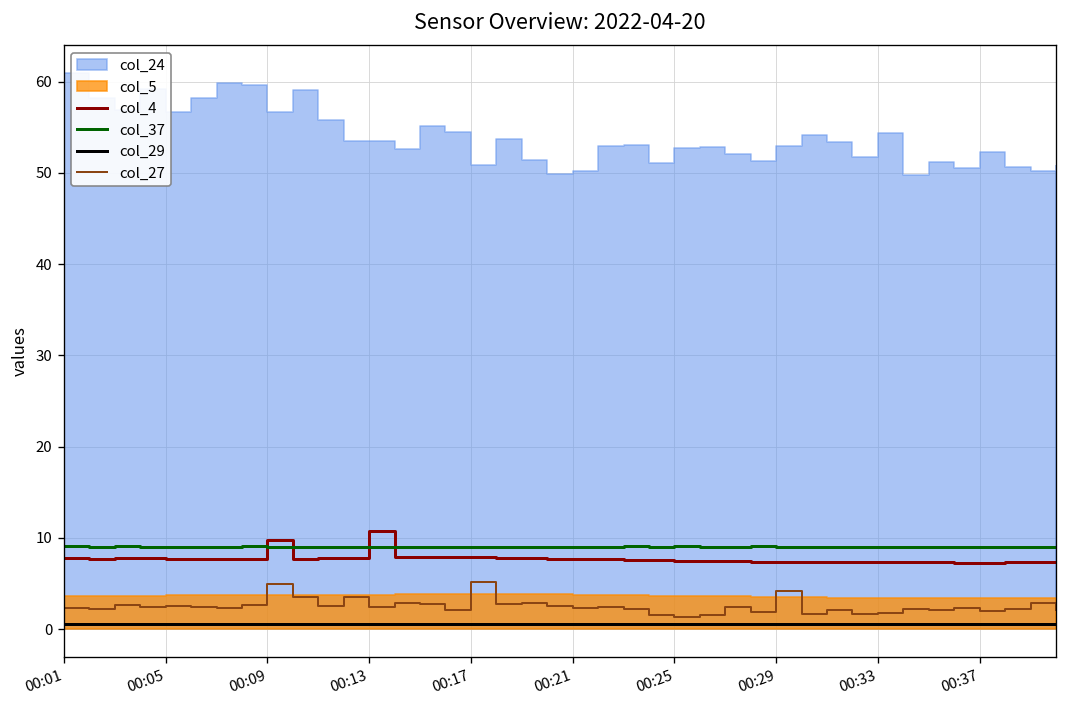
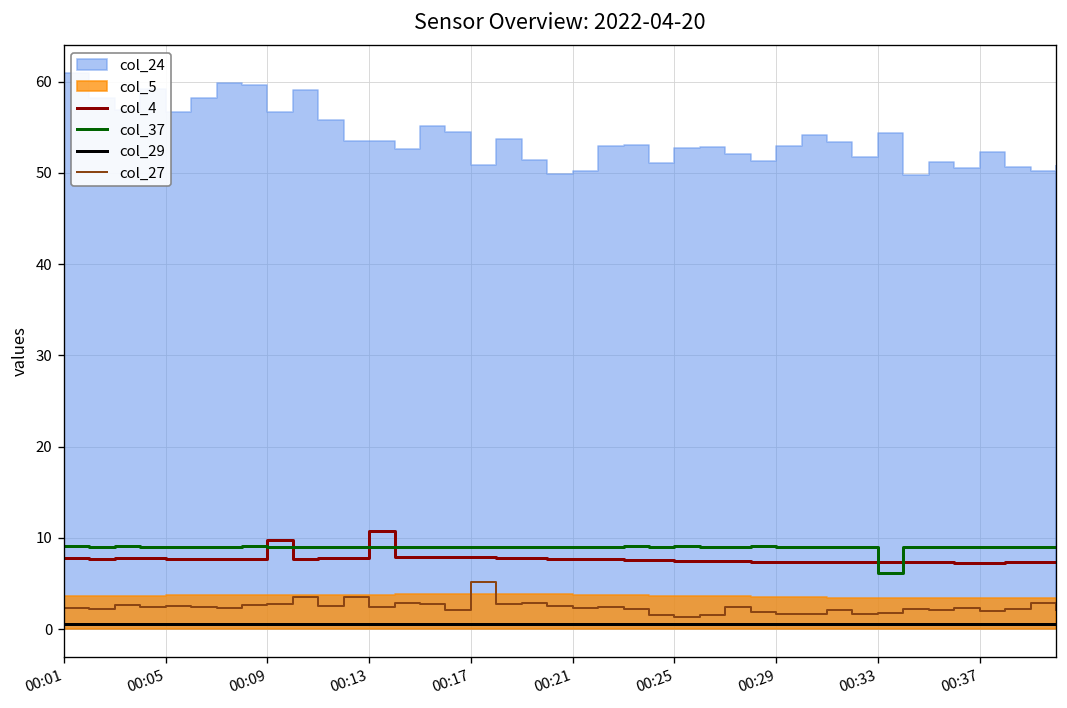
  {
    "col_4": {
      "00:01": 8,
      "00:05": 8,
      "00:09": 10,
      "00:13": 11,
      "00:17": 8,
      "00:21": 8,
      "00:25": 7,
      "00:29": 7,
      "00:33": 7,
      "00:37": 7
    },
    "col_37": {
      "00:01": 9,
      "00:05": 9,
      "00:09": 9,
      "00:13": 9,
      "00:17": 9,
      "00:21": 9,
      "00:25": 9,
      "00:29": 9,
-     "00:33": 9,
+     "00:33": 6,
      "00:37": 9
    },
    "col_29": {
      "00:01": 1,
      "00:05": 1,
      "00:09": 1,
      "00:13": 1,
      "00:17": 1,
      "00:21": 1,
      "00:25": 1,
      "00:29": 1,
      "00:33": 1,
      "00:37": 1
    },
    "col_27": {
      "00:01": 2,
      "00:05": 3,
-     "00:09": 5,
+     "00:09": 3,
      "00:13": 2,
      "00:17": 5,
      "00:21": 2,
      "00:25": 1,
-     "00:29": 4,
+     "00:29": 2,
      "00:33": 2,
      "00:37": 2
    }
  }
